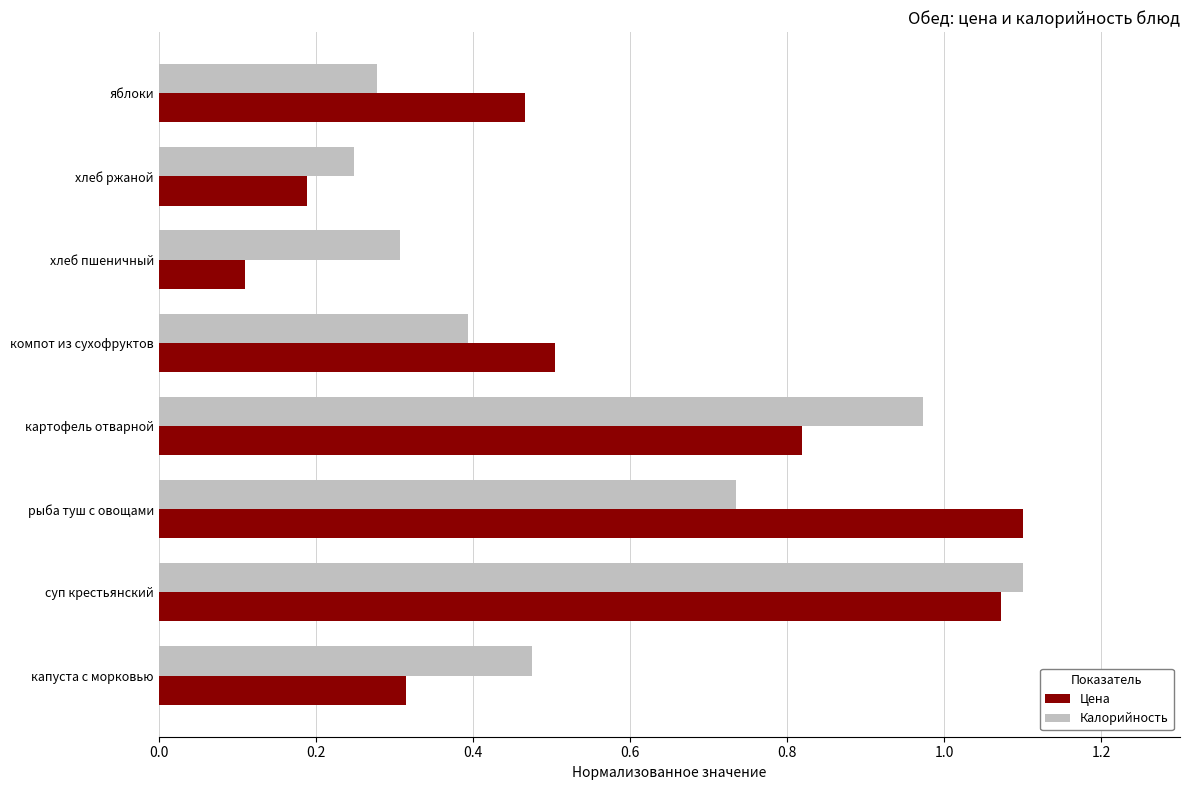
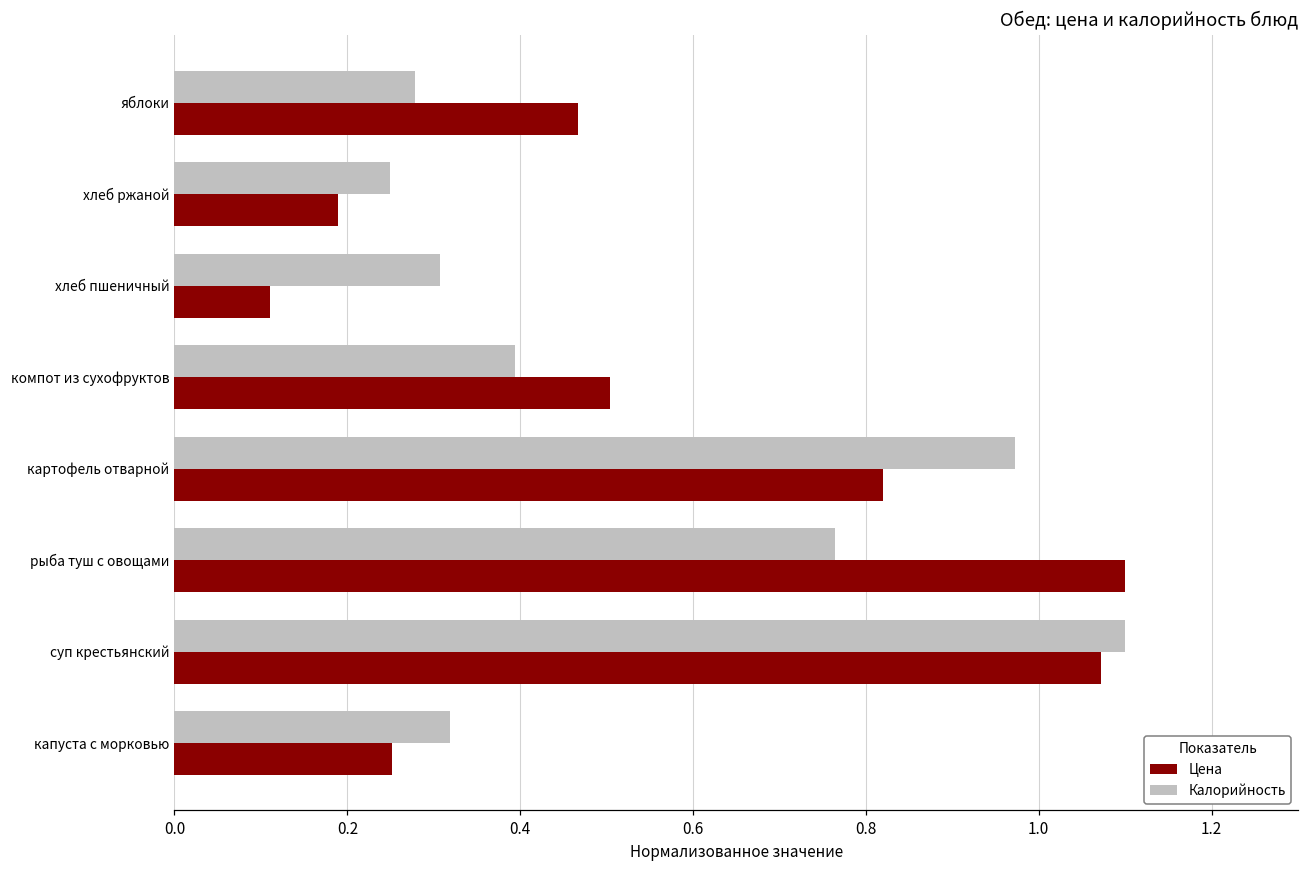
  {
    "Цена": {
      "яблоки": 0.47,
      "хлеб ржаной": 0.19,
      "хлеб пшеничный": 0.11,
      "компот из сухофруктов": 0.50,
      "картофель отварной": 0.82,
      "рыба туш с овощами": 1.10,
      "суп крестьянский": 1.07,
-     "капуста с морковью": 0.32
+     "капуста с морковью": 0.25
    },
    "Калорийность": {
      "яблоки": 0.28,
      "хлеб ржаной": 0.25,
      "хлеб пшеничный": 0.31,
      "компот из сухофруктов": 0.39,
      "картофель отварной": 0.97,
-     "рыба туш с овощами": 0.74,
+     "рыба туш с овощами": 0.76,
      "суп крестьянский": 1.10,
-     "капуста с морковью": 0.47
+     "капуста с морковью": 0.32
    }
  }
